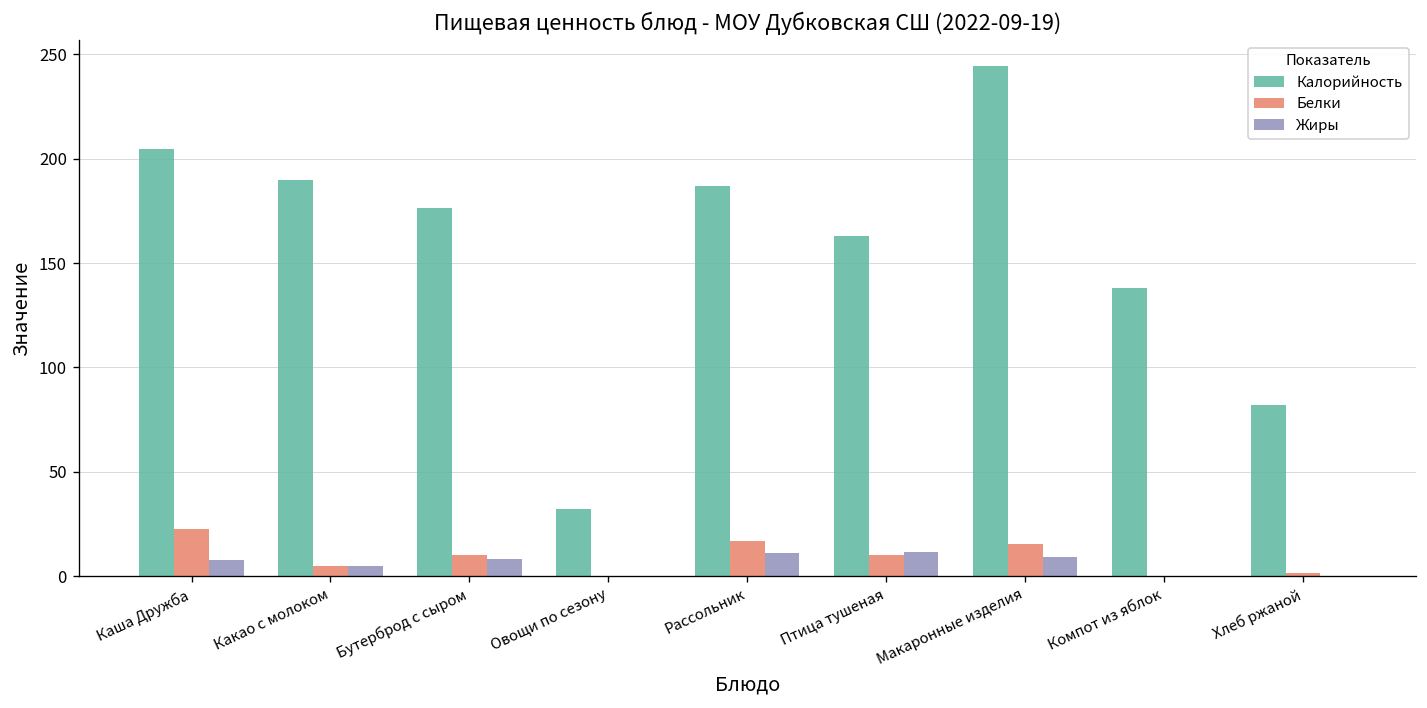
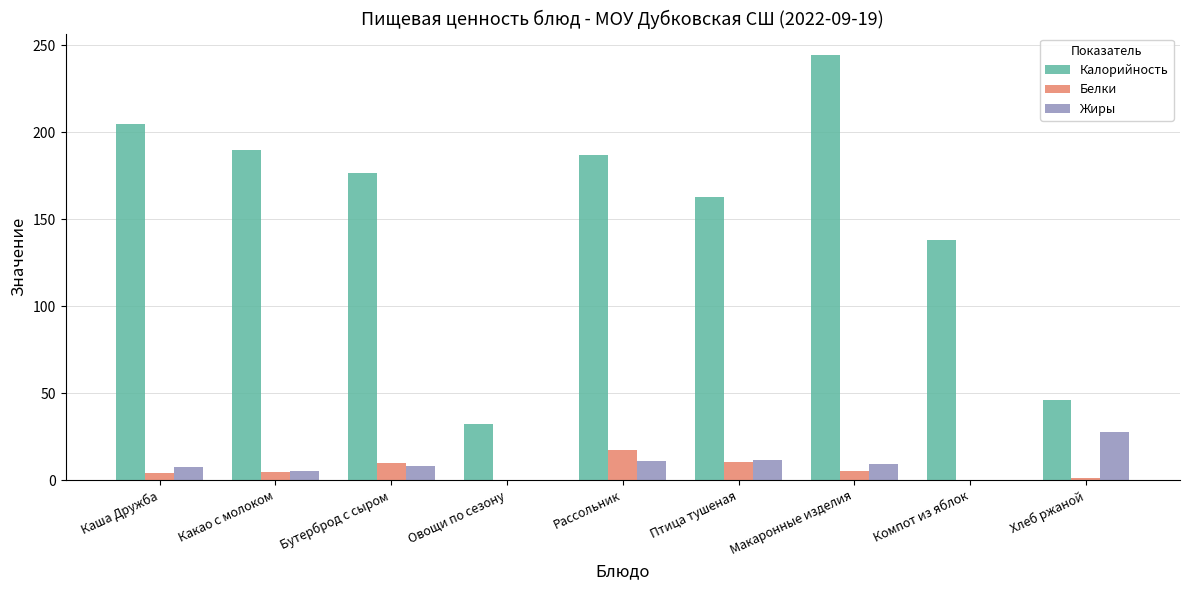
  {
    "Калорийность": {
      "Каша Дружба": 205,
      "Какао с молоком": 190,
      "Бутерброд с сыром": 177,
      "Овощи по сезону": 32,
      "Рассольник": 187,
      "Птица тушеная": 163,
      "Макаронные изделия": 245,
      "Компот из яблок": 138,
-     "Хлеб ржаной": 82
+     "Хлеб ржаной": 46
    },
    "Белки": {
-     "Каша Дружба": 23,
+     "Каша Дружба": 4,
      "Какао с молоком": 5,
      "Бутерброд с сыром": 10,
      "Рассольник": 17,
      "Птица тушеная": 10,
-     "Макаронные изделия": 15
+     "Макаронные изделия": 5
    },
    "Жиры": {
      "Каша Дружба": 8,
      "Какао с молоком": 5,
      "Бутерброд с сыром": 8,
      "Овощи по сезону": 0,
      "Рассольник": 11,
      "Птица тушеная": 12,
      "Макаронные изделия": 9,
-     "Хлеб ржаной": 0
+     "Хлеб ржаной": 27
    }
  }
